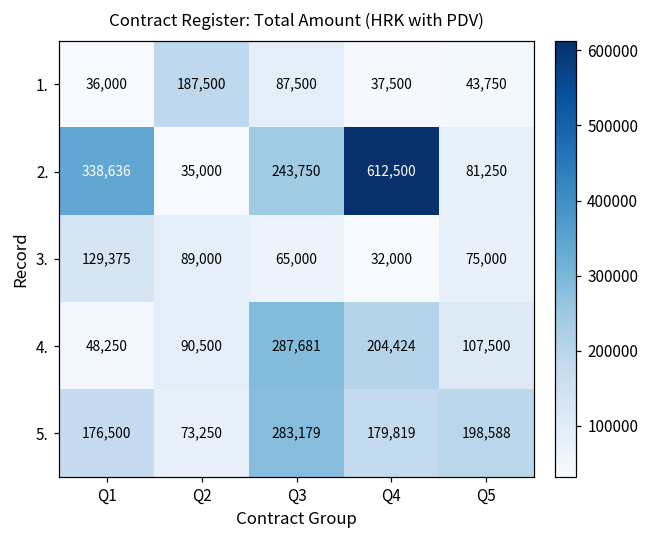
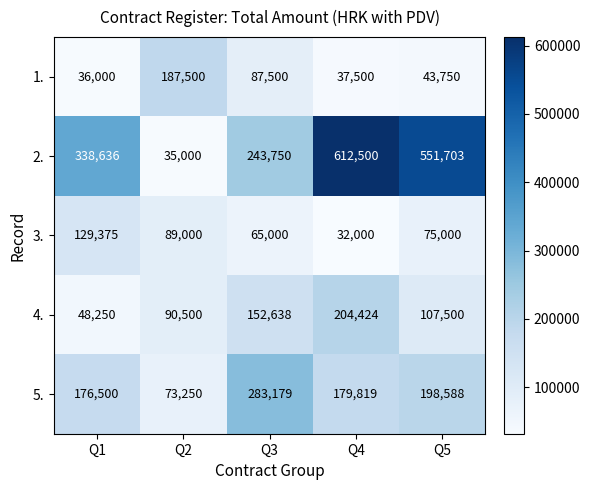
  {
    "1.": {
      "Q1": "36,000",
      "Q2": "187,500",
      "Q3": "87,500",
      "Q4": "37,500",
      "Q5": "43,750"
    },
    "2.": {
      "Q1": "338,636",
      "Q2": "35,000",
      "Q3": "243,750",
      "Q4": "612,500",
-     "Q5": "81,250"
+     "Q5": "551,703"
    },
    "3.": {
      "Q1": "129,375",
      "Q2": "89,000",
      "Q3": "65,000",
      "Q4": "32,000",
      "Q5": "75,000"
    },
    "4.": {
      "Q1": "48,250",
      "Q2": "90,500",
-     "Q3": "287,681",
+     "Q3": "152,638",
      "Q4": "204,424",
      "Q5": "107,500"
    },
    "5.": {
      "Q1": "176,500",
      "Q2": "73,250",
      "Q3": "283,179",
      "Q4": "179,819",
      "Q5": "198,588"
    }
  }
